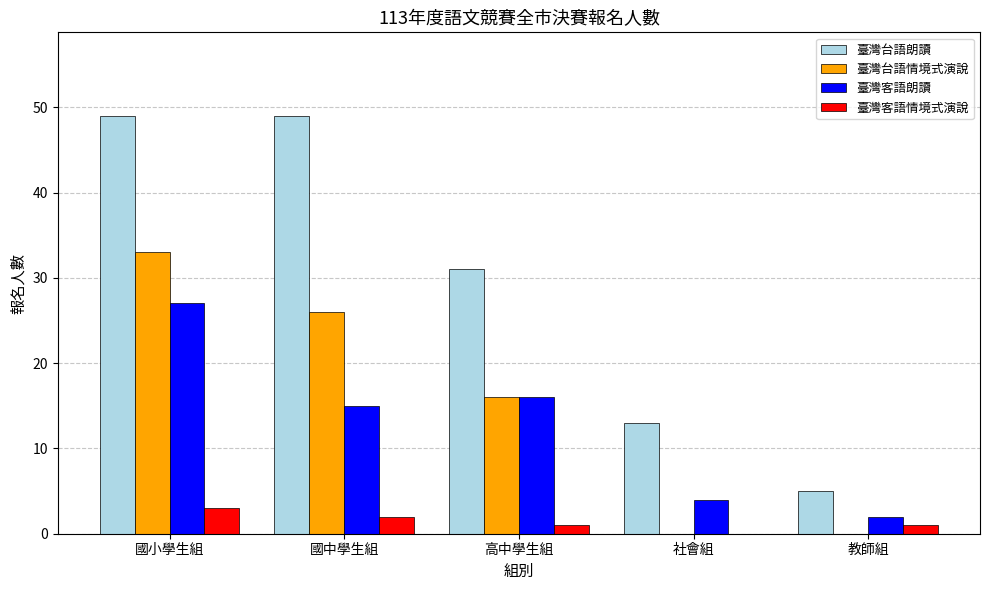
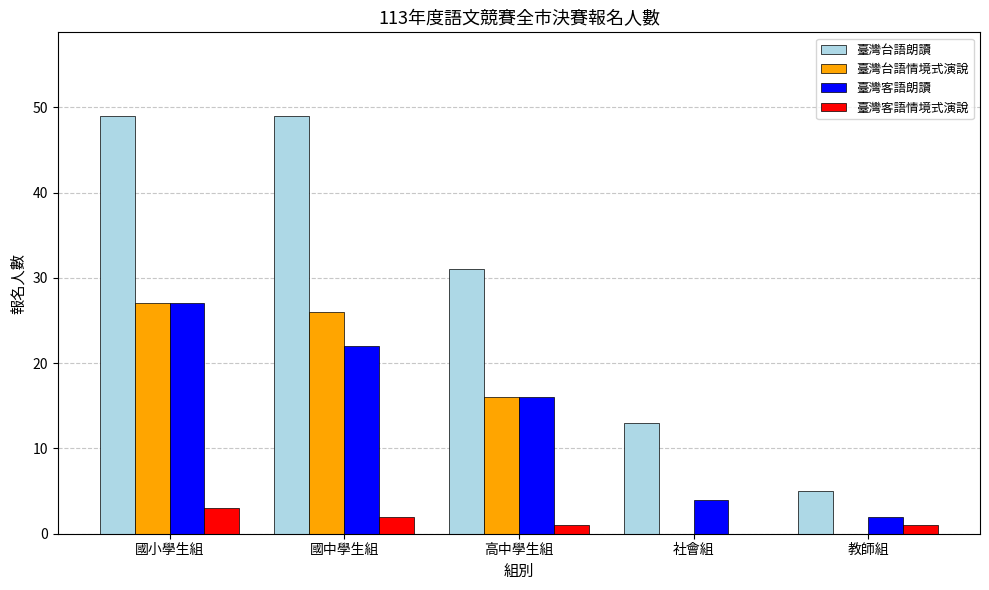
  {
    "臺灣台語朗讀": {
      "國小學生組": 49,
      "國中學生組": 49,
      "高中學生組": 31,
      "社會組": 13,
      "教師組": 5
    },
    "臺灣台語情境式演說": {
-     "國小學生組": 33,
+     "國小學生組": 27,
      "國中學生組": 26,
      "高中學生組": 16,
      "社會組": 0,
      "教師組": 0
    },
    "臺灣客語朗讀": {
      "國小學生組": 27,
-     "國中學生組": 15,
+     "國中學生組": 22,
      "高中學生組": 16,
      "社會組": 4,
      "教師組": 2
    },
    "臺灣客語情境式演說": {
      "國小學生組": 3,
      "國中學生組": 2,
      "高中學生組": 1,
      "社會組": 0,
      "教師組": 1
    }
  }
